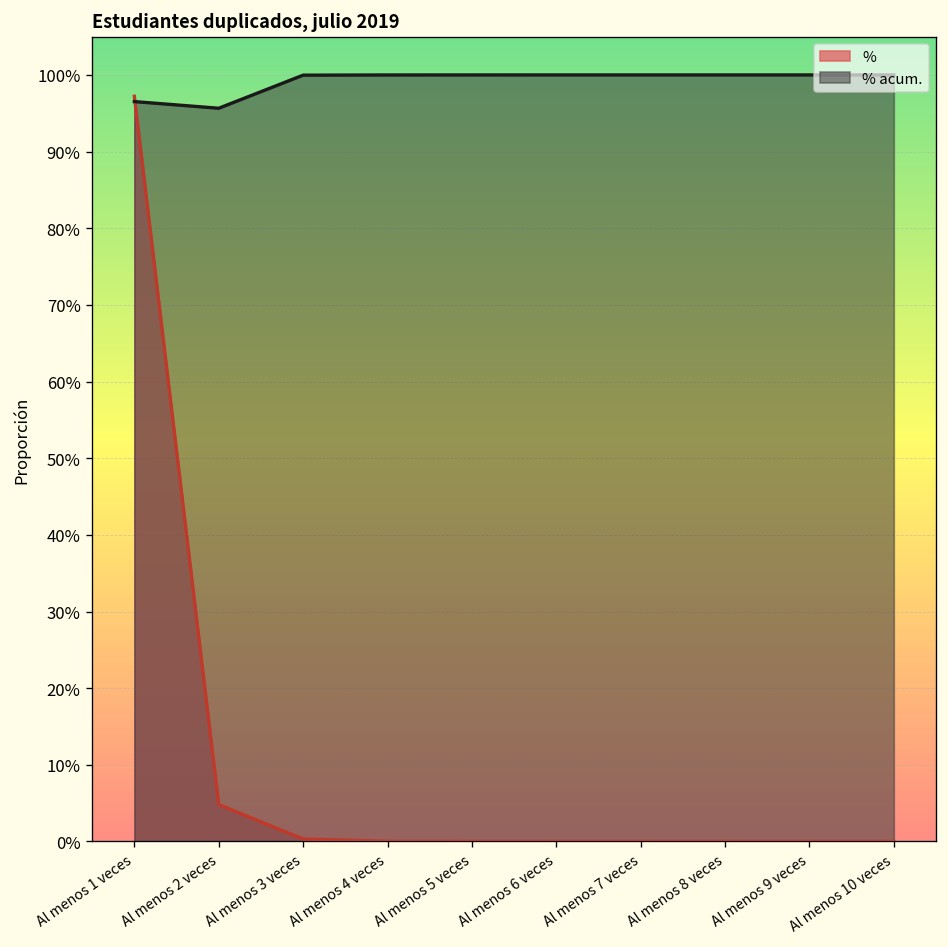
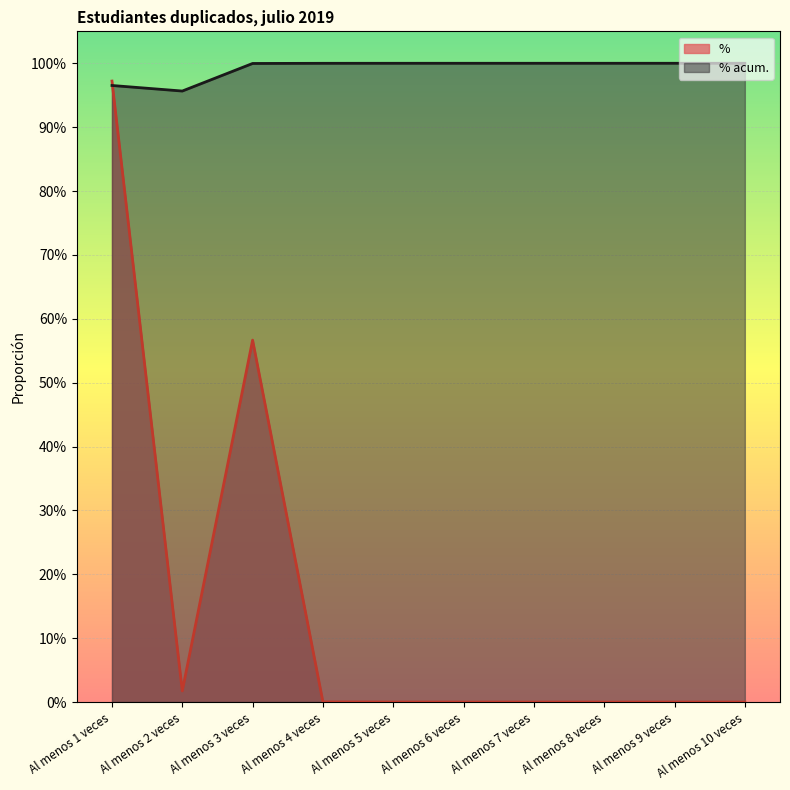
  {
    "%": {
      "Al menos 1 veces": "97%",
-     "Al menos 2 veces": "5%",
-     "Al menos 3 veces": "0%",
+     "Al menos 2 veces": "2%",
+     "Al menos 3 veces": "57%",
      "Al menos 4 veces": "0%",
      "Al menos 5 veces": "0%",
      "Al menos 6 veces": "0%",
      "Al menos 7 veces": "0%",
      "Al menos 8 veces": "0%",
      "Al menos 9 veces": "0%",
      "Al menos 10 veces": "0%"
    },
    "% acum.": {
      "Al menos 1 veces": "97%",
      "Al menos 2 veces": "96%",
      "Al menos 3 veces": "100%",
      "Al menos 4 veces": "100%",
      "Al menos 5 veces": "100%",
      "Al menos 6 veces": "100%",
      "Al menos 7 veces": "100%",
      "Al menos 8 veces": "100%",
      "Al menos 9 veces": "100%"
    }
  }
